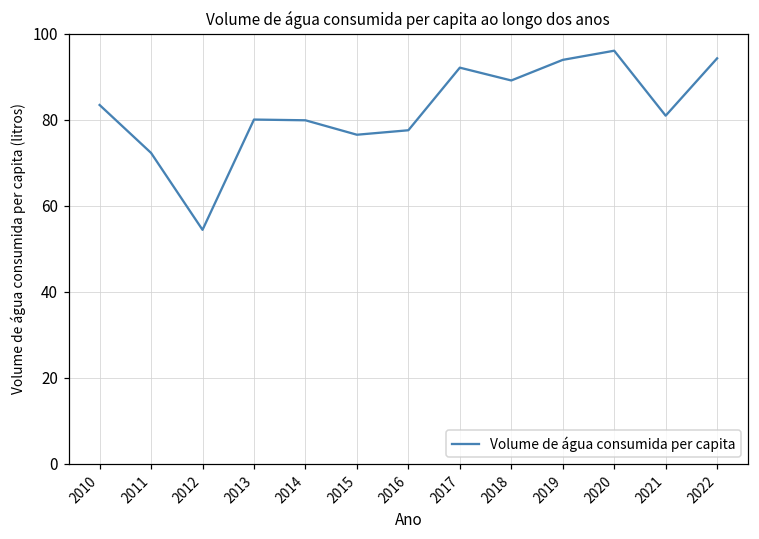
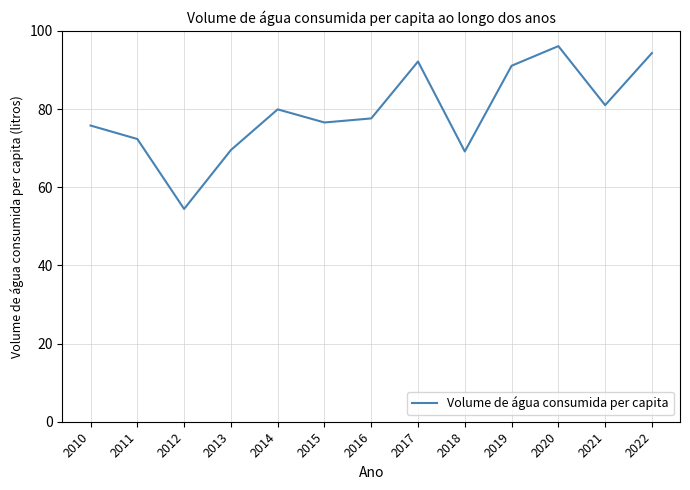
  {
-   "2010": 83,
+   "2010": 76,
    "2011": 72,
    "2012": 54,
-   "2013": 80,
+   "2013": 70,
    "2014": 80,
    "2015": 77,
    "2016": 78,
    "2017": 92,
-   "2018": 89,
-   "2019": 94,
+   "2018": 69,
+   "2019": 91,
    "2020": 96,
    "2021": 81,
    "2022": 94
  }
